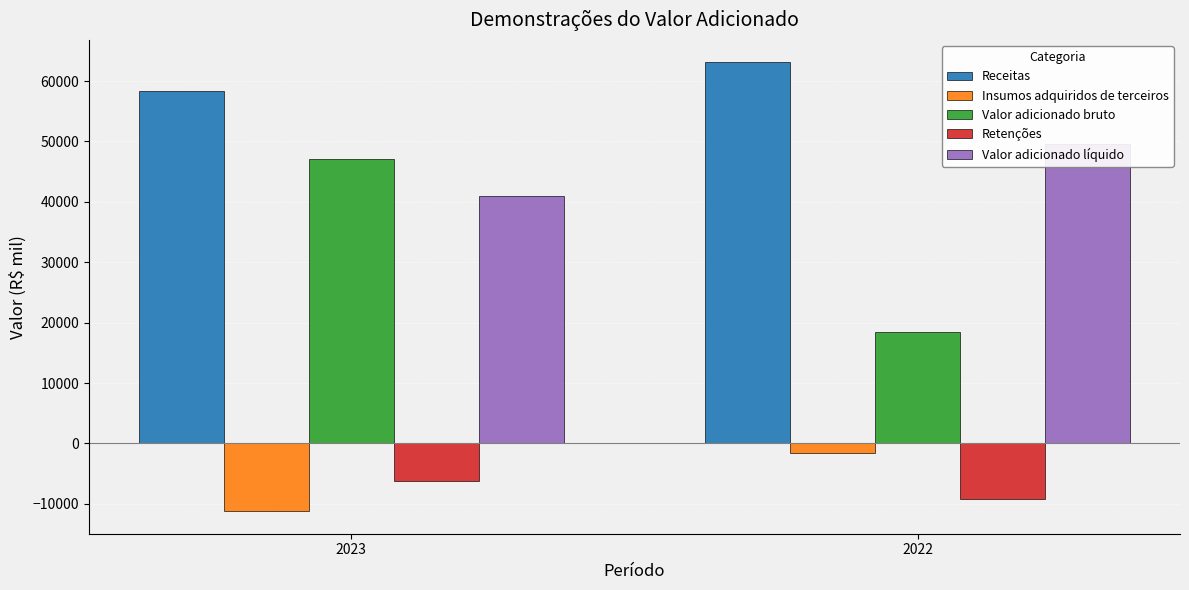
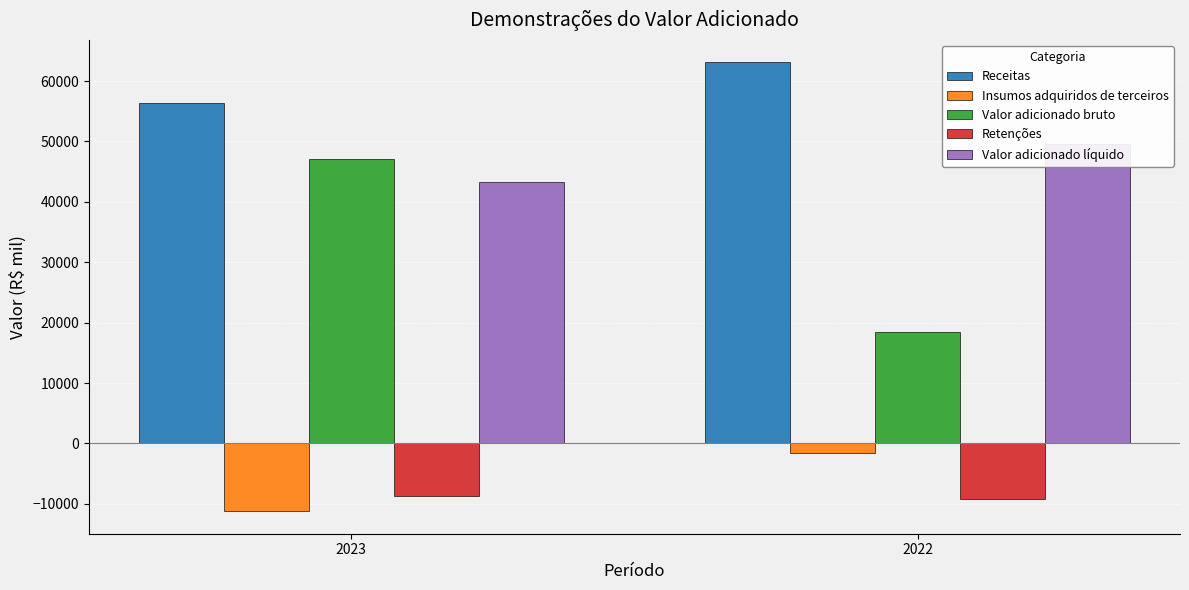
  {
    "Receitas": {
-     "2023": 58000,
+     "2023": 56000,
      "2022": 63000
    },
    "Insumos adquiridos de terceiros": {
      "2023": -11000,
      "2022": -2000
    },
    "Valor adicionado bruto": {
      "2023": 47000,
      "2022": 18000
    },
    "Retenções": {
-     "2023": -6000,
+     "2023": -9000,
      "2022": -9000
    },
    "Valor adicionado líquido": {
-     "2023": 41000
+     "2023": 43000
    }
  }
